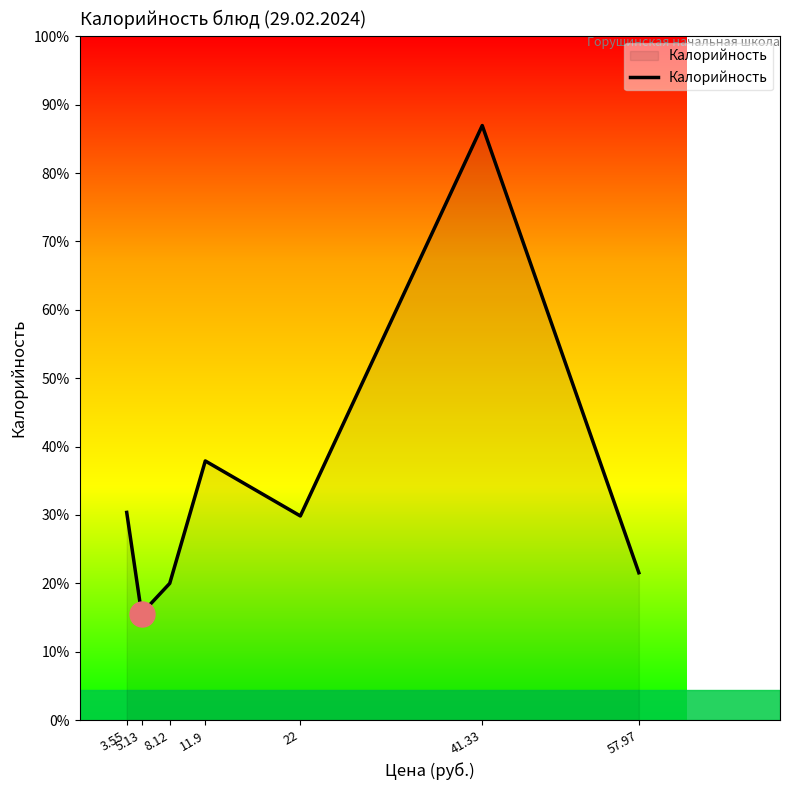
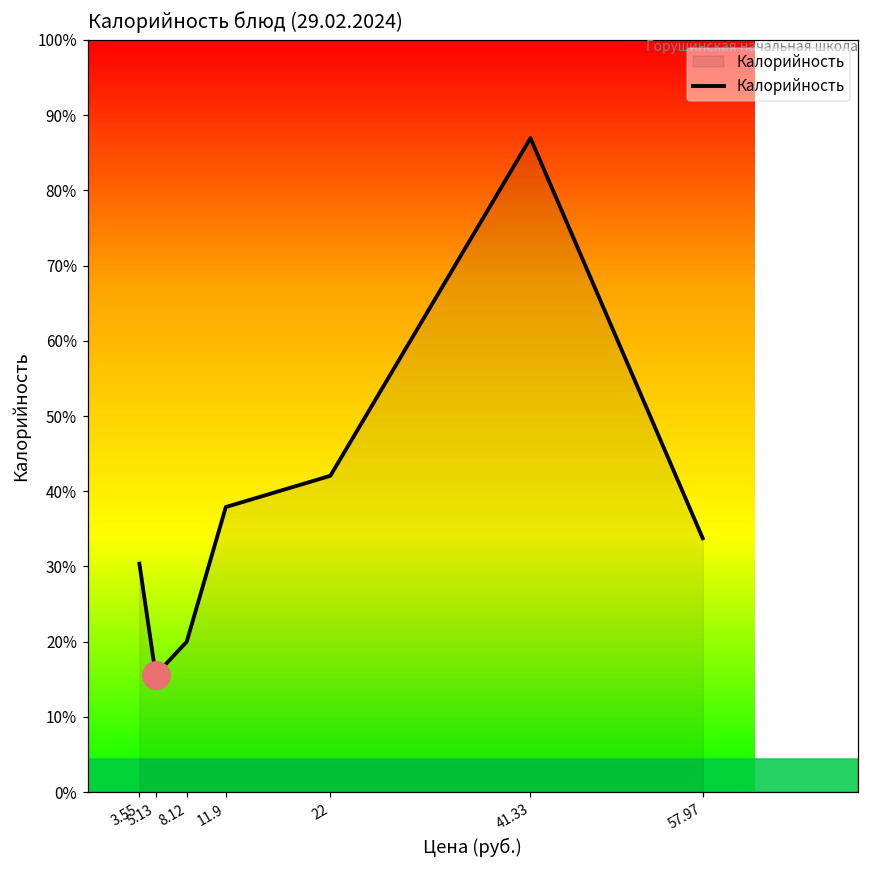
  {
    "Калорийность": {
      "3.55": "30%",
      "8.12": "20%",
      "11.9": "38%",
-     "22": "30%",
+     "22": "42%",
      "41.33": "87%",
-     "57.97": "22%"
+     "57.97": "34%"
    }
  }
